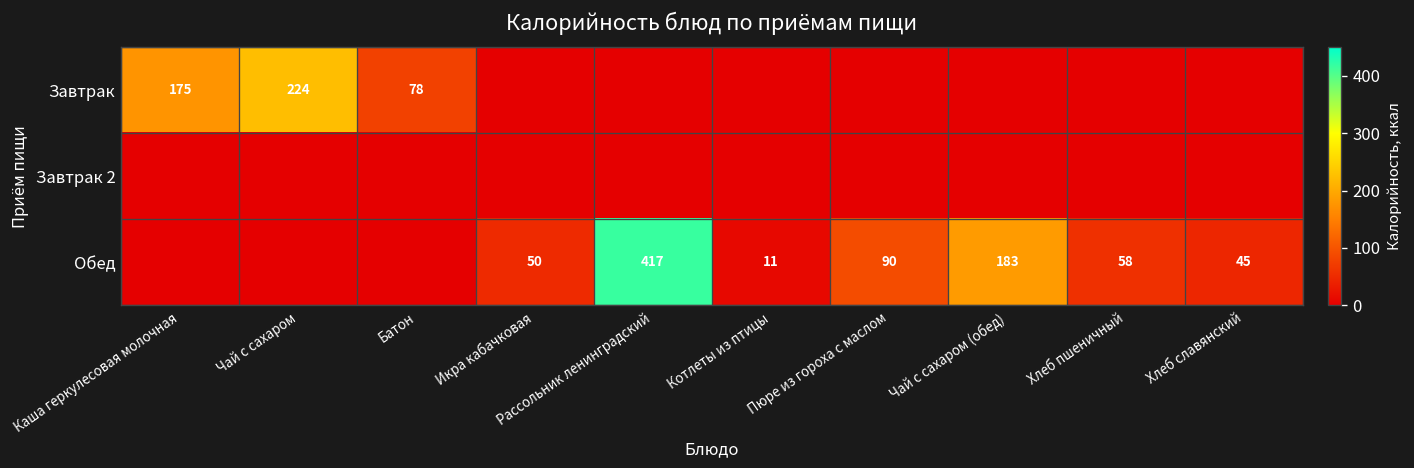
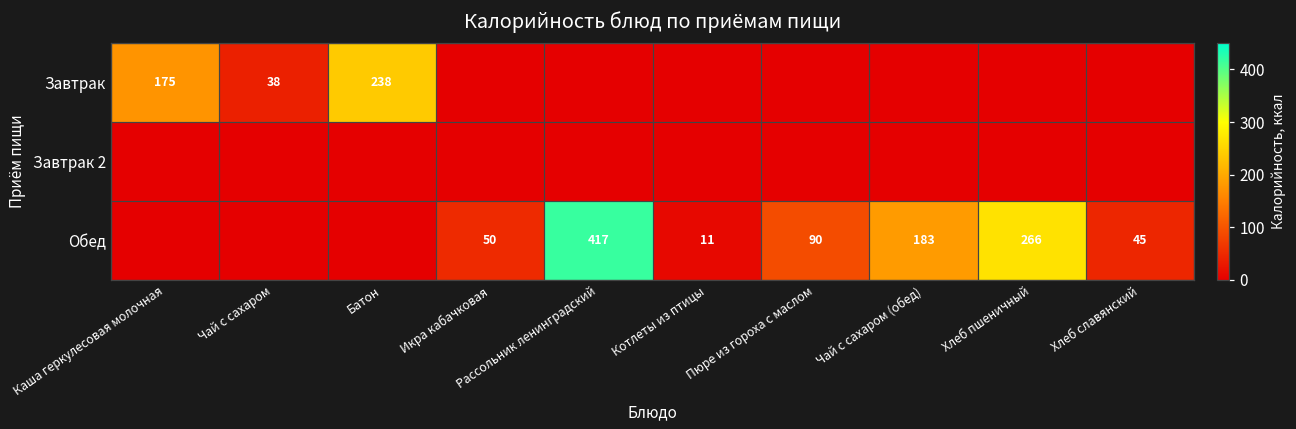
  {
    "Завтрак": {
      "Каша геркулесовая молочная": 175,
-     "Чай с сахаром": 224,
-     "Батон": 78
+     "Чай с сахаром": 38,
+     "Батон": 238
    },
    "Обед": {
      "Икра кабачковая": 50,
      "Рассольник ленинградский": 417,
      "Котлеты из птицы": 11,
      "Пюре из гороха с маслом": 90,
      "Чай с сахаром (обед)": 183,
-     "Хлеб пшеничный": 58,
+     "Хлеб пшеничный": 266,
      "Хлеб славянский": 45
    }
  }
